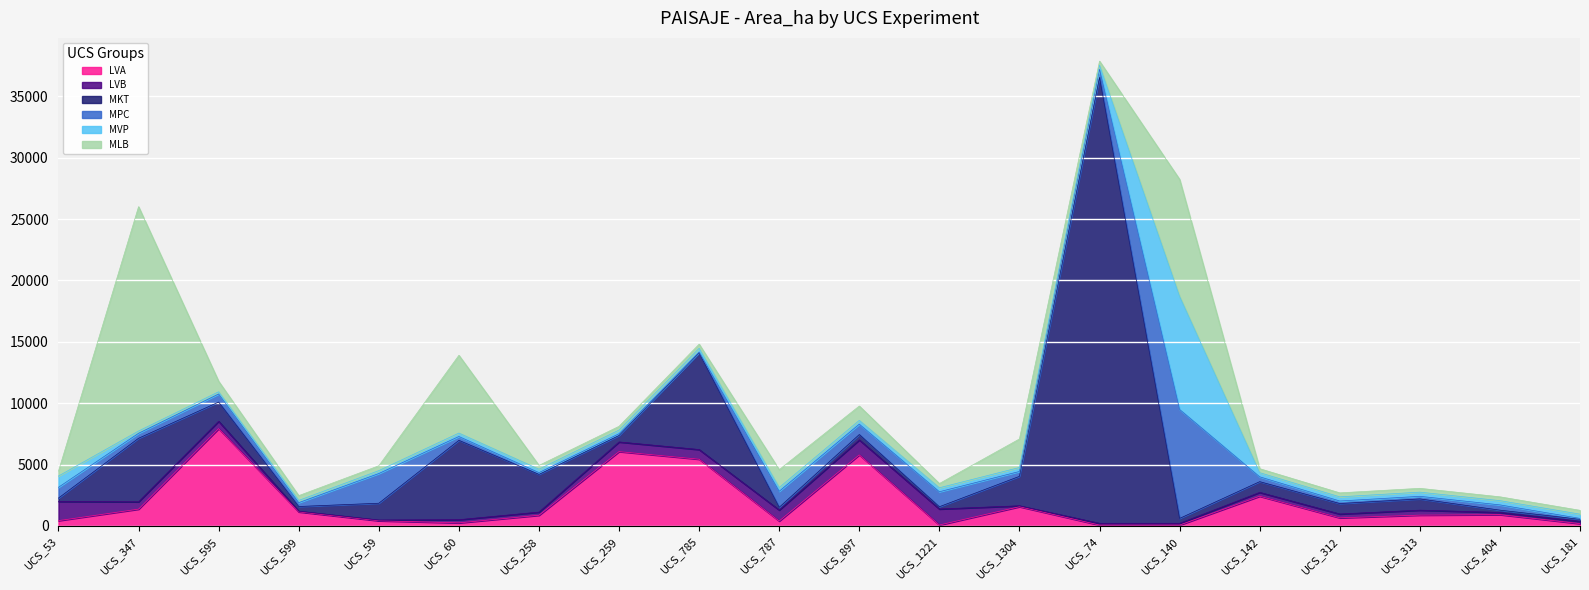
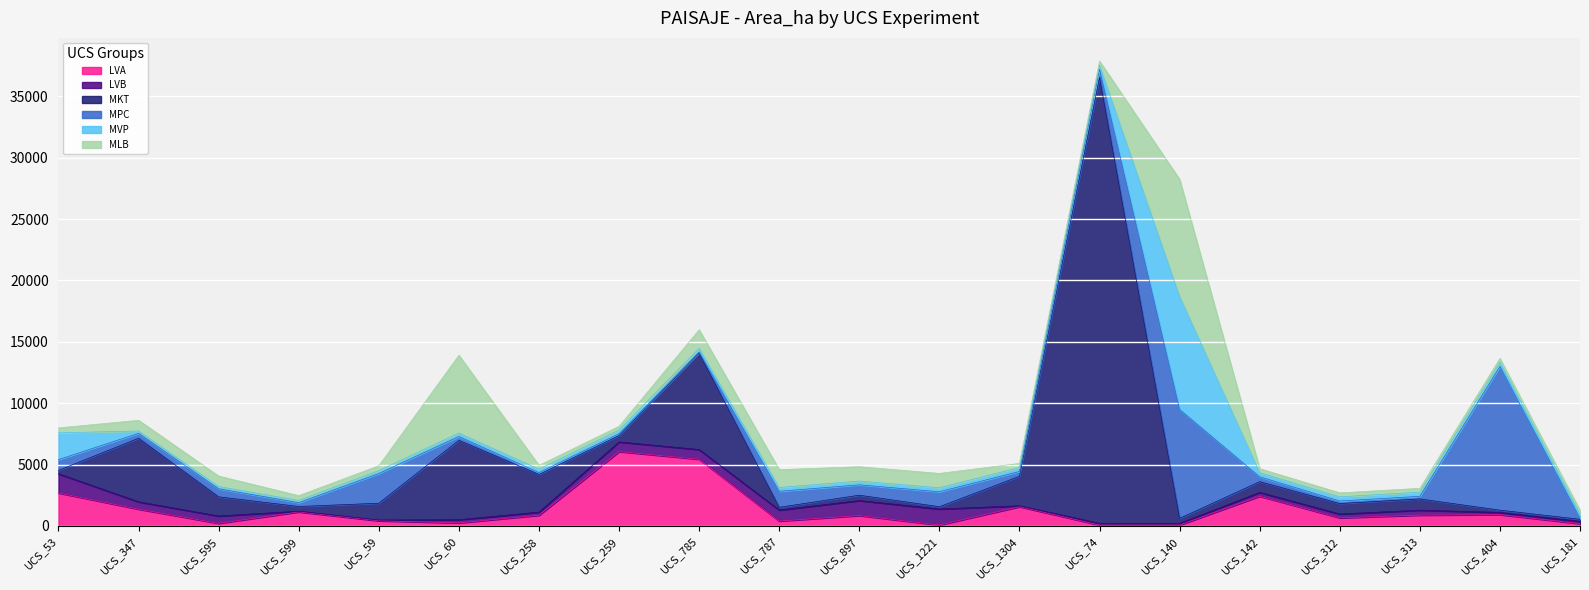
  {
    "LVA": {
-     "UCS_53": 400,
+     "UCS_53": 2700,
      "UCS_347": 1400,
-     "UCS_595": 7900,
+     "UCS_595": 200,
      "UCS_60": 200,
      "UCS_258": 900,
      "UCS_259": 6100,
      "UCS_785": 5400,
      "UCS_787": 400,
-     "UCS_897": 5800,
+     "UCS_897": 800,
      "UCS_1221": 100,
      "UCS_142": 2400,
      "UCS_312": 700,
      "UCS_313": 900
    },
    "MPC": {
      "UCS_53": 900,
      "UCS_59": 2400,
      "UCS_60": 300,
      "UCS_787": 1300,
      "UCS_897": 800,
      "UCS_1221": 1200,
      "UCS_1304": 400,
      "UCS_74": 700,
      "UCS_140": 8900,
      "UCS_142": 400,
      "UCS_313": 200,
-     "UCS_404": 400
+     "UCS_404": 11700
    },
    "MVP": {
-     "UCS_53": 900,
+     "UCS_53": 2200,
      "UCS_59": 200,
      "UCS_60": 300,
      "UCS_258": 300,
      "UCS_259": 300,
      "UCS_785": 300,
      "UCS_787": 300,
      "UCS_897": 300,
      "UCS_1221": 300,
      "UCS_1304": 300,
      "UCS_74": 300,
      "UCS_140": 9200,
      "UCS_142": 300,
      "UCS_312": 300,
      "UCS_313": 300,
      "UCS_404": 300,
      "UCS_181": 300
    },
    "MLB": {
      "UCS_53": 400,
-     "UCS_347": 18300,
+     "UCS_347": 900,
      "UCS_595": 900,
      "UCS_599": 400,
      "UCS_59": 400,
      "UCS_60": 6300,
      "UCS_258": 300,
      "UCS_259": 300,
-     "UCS_785": 300,
+     "UCS_785": 1500,
      "UCS_787": 1500,
      "UCS_897": 1200,
-     "UCS_1221": 300,
-     "UCS_1304": 2300,
+     "UCS_1221": 1200,
+     "UCS_1304": 300,
      "UCS_74": 300,
      "UCS_140": 9500,
      "UCS_142": 300,
      "UCS_312": 300,
      "UCS_313": 300,
      "UCS_404": 300,
      "UCS_181": 300
    }
  }
